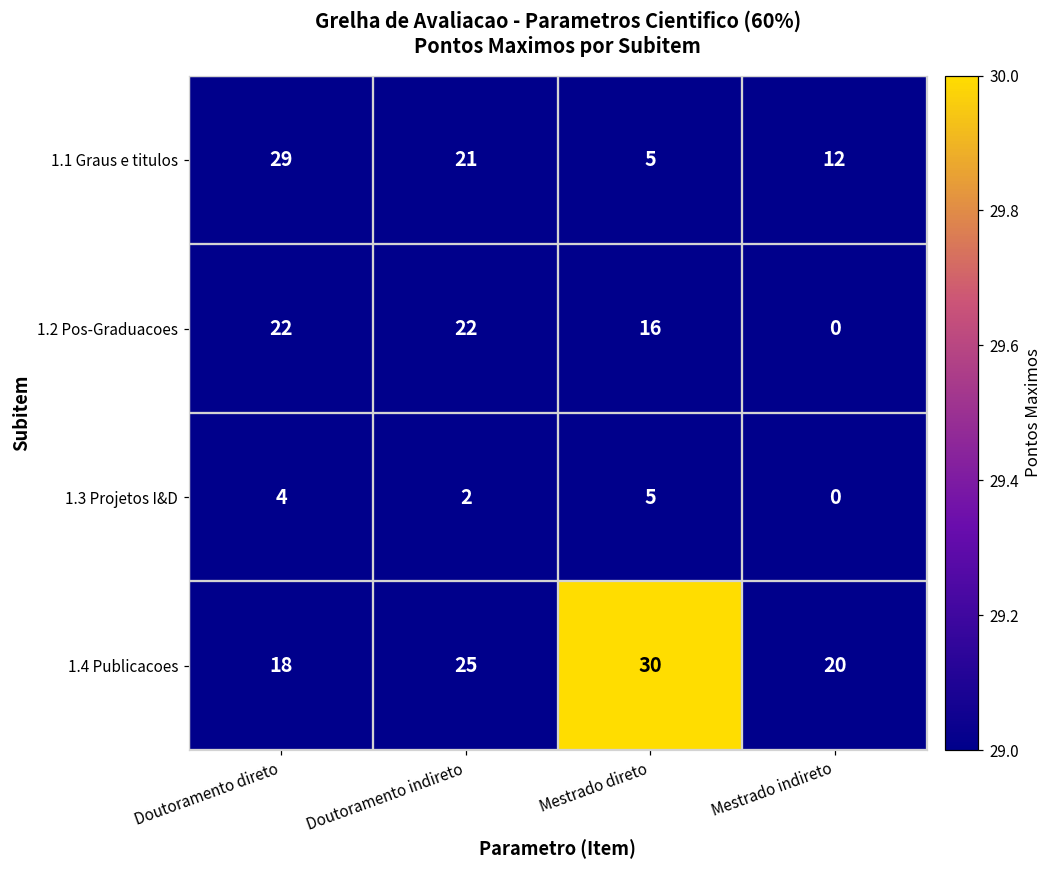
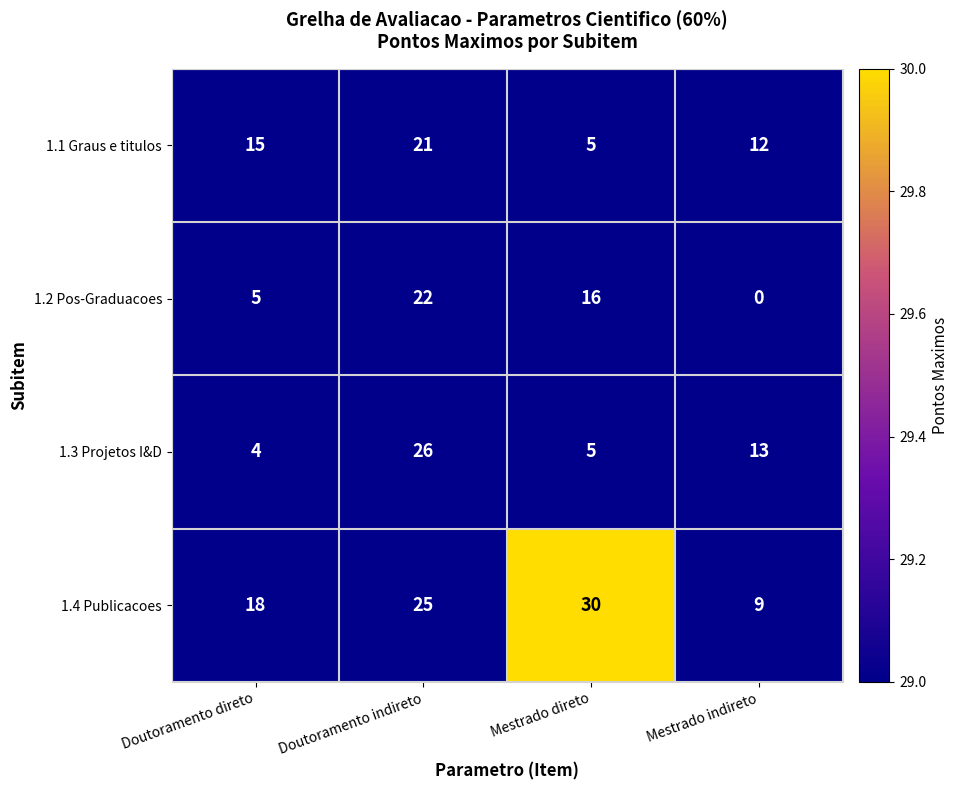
  {
    "1.1 Graus e titulos": {
-     "Doutoramento direto": 29,
+     "Doutoramento direto": 15,
      "Doutoramento indireto": 21,
      "Mestrado direto": 5,
      "Mestrado indireto": 12
    },
    "1.2 Pos-Graduacoes": {
-     "Doutoramento direto": 22,
+     "Doutoramento direto": 5,
      "Doutoramento indireto": 22,
      "Mestrado direto": 16,
      "Mestrado indireto": 0
    },
    "1.3 Projetos I&D": {
      "Doutoramento direto": 4,
-     "Doutoramento indireto": 2,
+     "Doutoramento indireto": 26,
      "Mestrado direto": 5,
-     "Mestrado indireto": 0
+     "Mestrado indireto": 13
    },
    "1.4 Publicacoes": {
      "Doutoramento direto": 18,
      "Doutoramento indireto": 25,
      "Mestrado direto": 30,
-     "Mestrado indireto": 20
+     "Mestrado indireto": 9
    }
  }
